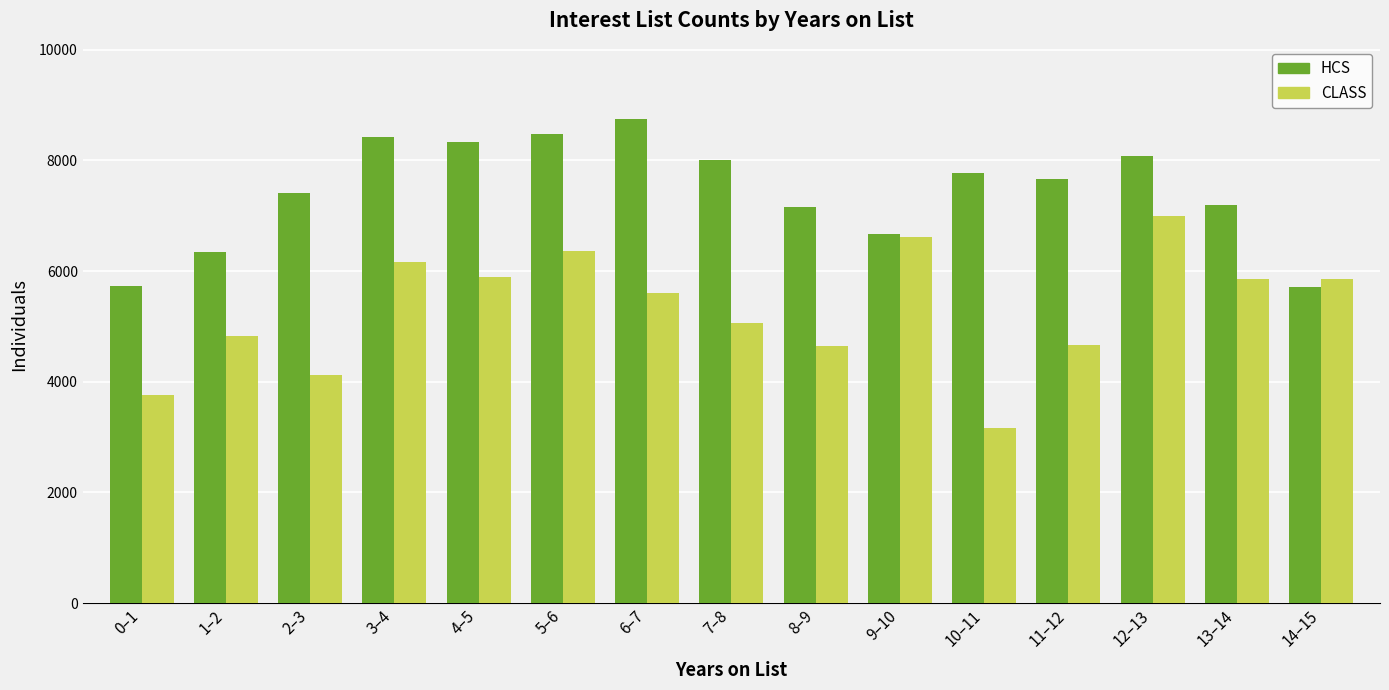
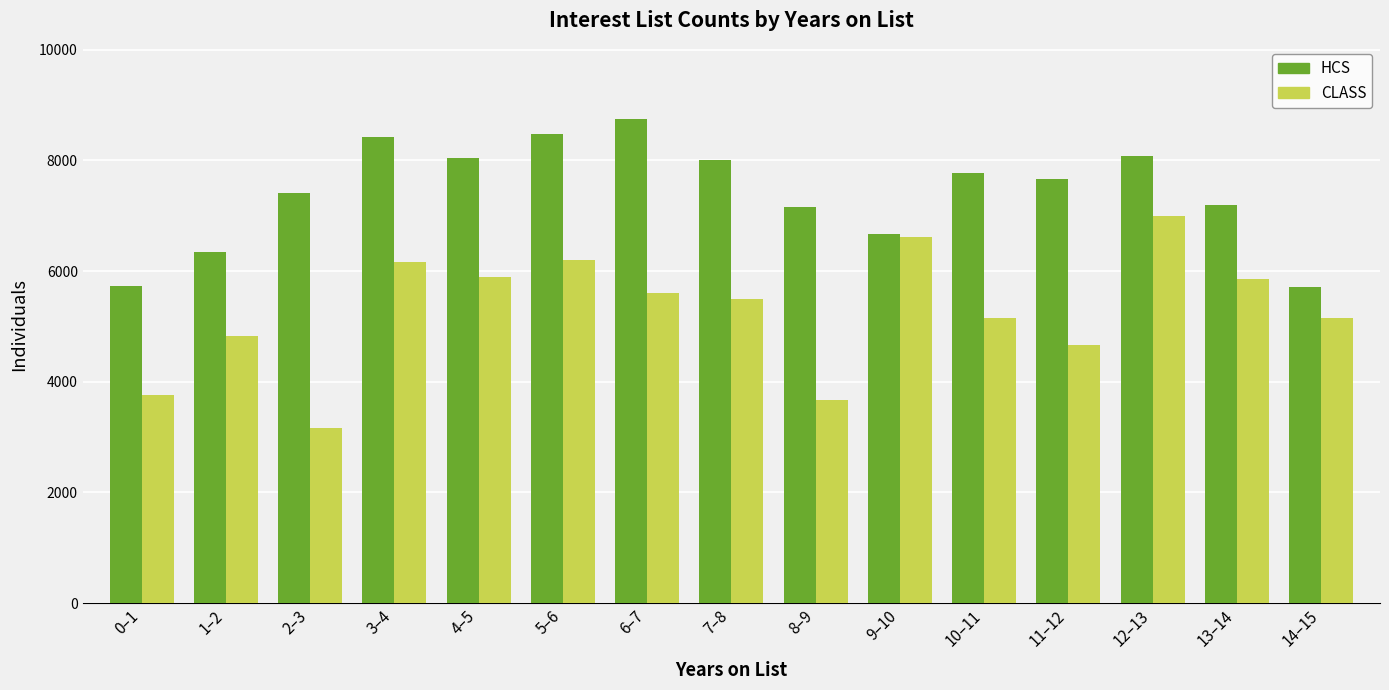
  {
    "HCS": {
      "0–1": 5700,
      "1–2": 6300,
      "2–3": 7400,
      "3–4": 8400,
-     "4–5": 8300,
+     "4–5": 8000,
      "5–6": 8500,
      "6–7": 8700,
      "7–8": 8000,
      "8–9": 7200,
      "9–10": 6700,
      "10–11": 7800,
      "11–12": 7700,
      "12–13": 8100,
      "13–14": 7200,
      "14–15": 5700
    },
    "CLASS": {
      "0–1": 3800,
      "1–2": 4800,
-     "2–3": 4100,
+     "2–3": 3200,
      "3–4": 6200,
      "4–5": 5900,
-     "5–6": 6400,
+     "5–6": 6200,
      "6–7": 5600,
-     "7–8": 5100,
-     "8–9": 4600,
+     "7–8": 5500,
+     "8–9": 3700,
      "9–10": 6600,
-     "10–11": 3200,
+     "10–11": 5200,
      "11–12": 4700,
      "12–13": 7000,
      "13–14": 5900,
-     "14–15": 5900
+     "14–15": 5100
    }
  }
